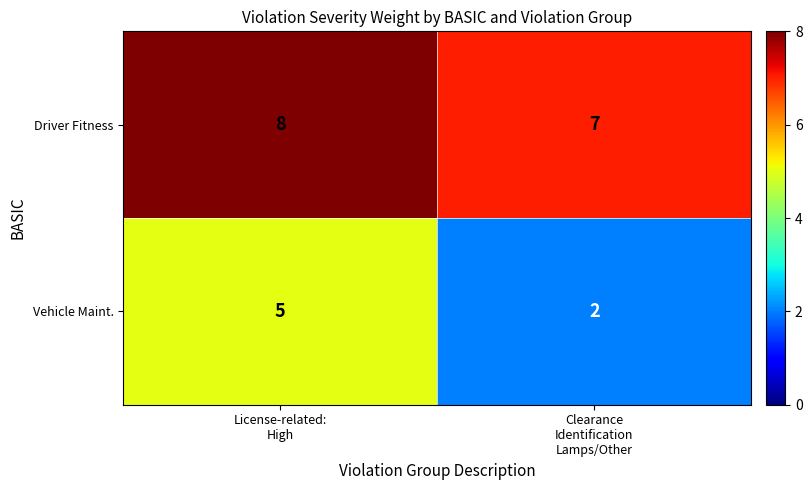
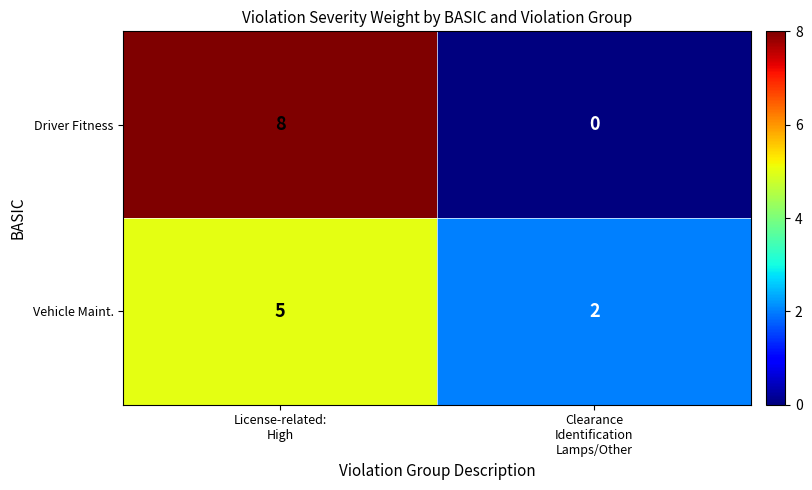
  {
    "Driver Fitness": {
      "License-related: High": 8,
-     "Clearance Identification Lamps/Other": 7
+     "Clearance Identification Lamps/Other": 0
    },
    "Vehicle Maint.": {
      "License-related: High": 5,
      "Clearance Identification Lamps/Other": 2
    }
  }
